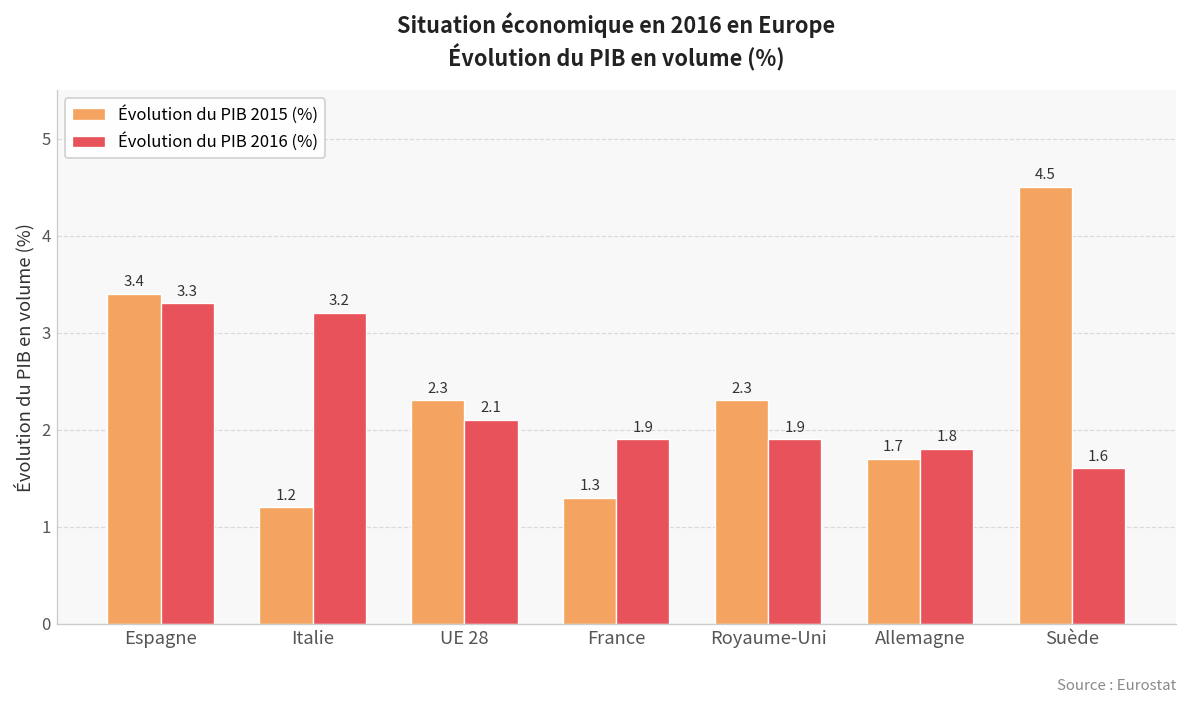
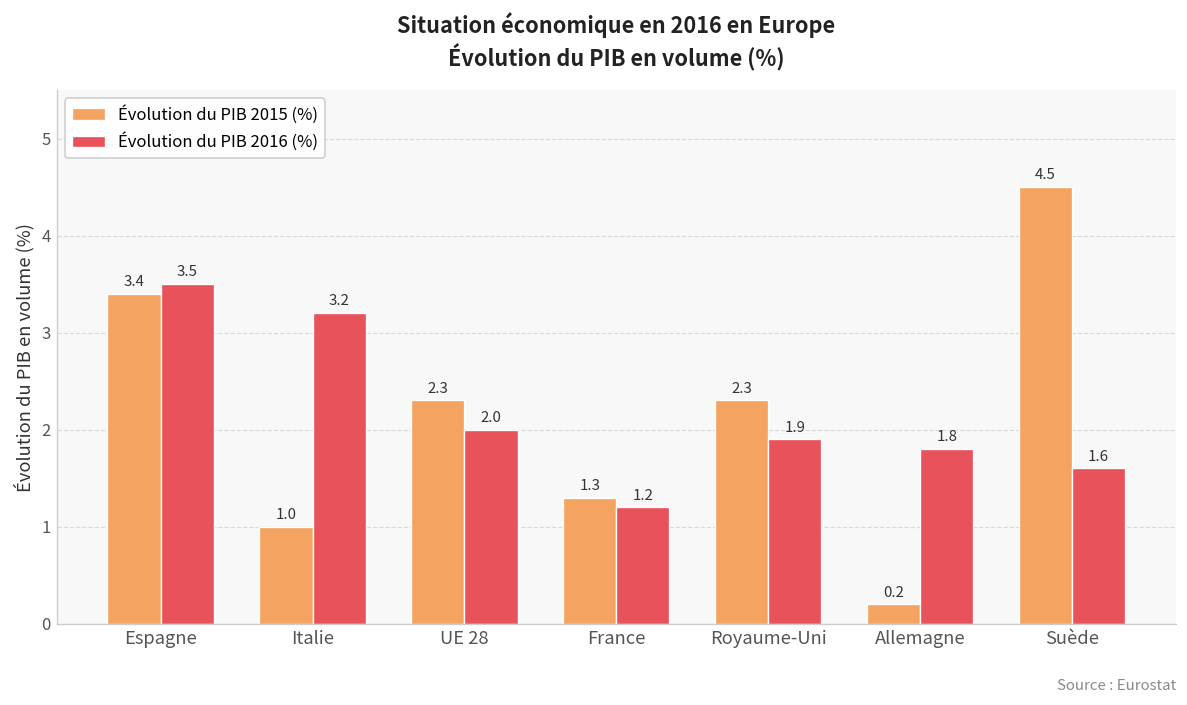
  {
    "Évolution du PIB 2015 (%)": {
      "Espagne": 3.4,
-     "Italie": 1.2,
+     "Italie": 1.0,
      "UE 28": 2.3,
      "France": 1.3,
      "Royaume-Uni": 2.3,
-     "Allemagne": 1.7,
+     "Allemagne": 0.2,
      "Suède": 4.5
    },
    "Évolution du PIB 2016 (%)": {
-     "Espagne": 3.3,
+     "Espagne": 3.5,
      "Italie": 3.2,
-     "UE 28": 2.1,
-     "France": 1.9,
+     "UE 28": 2.0,
+     "France": 1.2,
      "Royaume-Uni": 1.9,
      "Allemagne": 1.8,
      "Suède": 1.6
    }
  }
